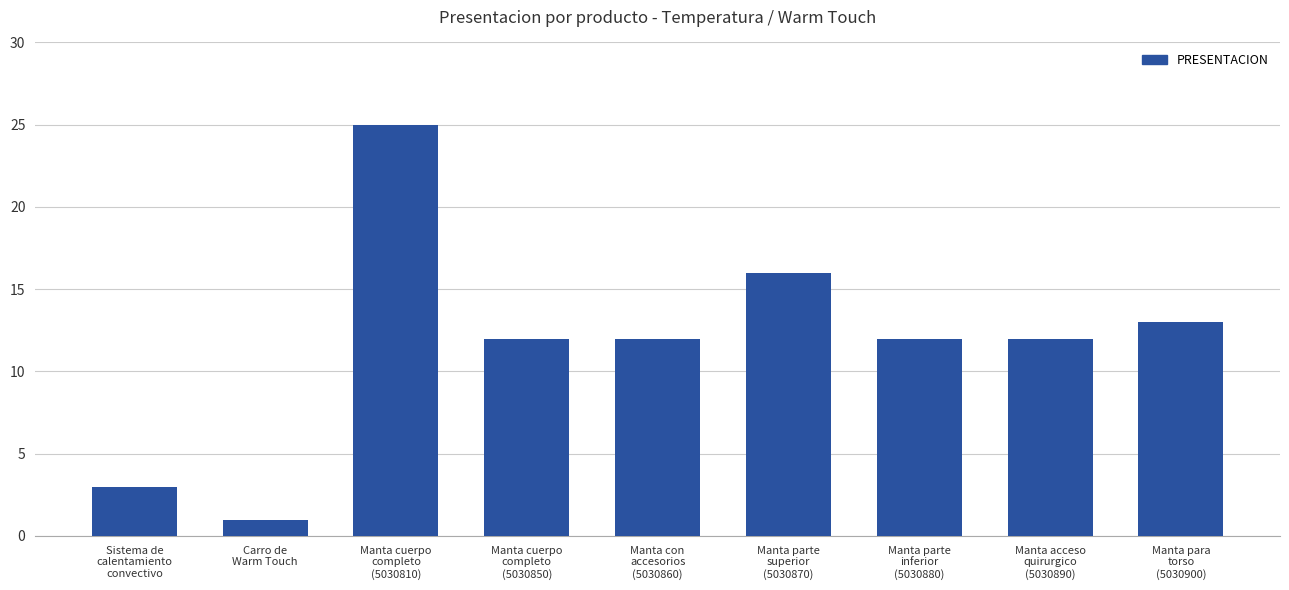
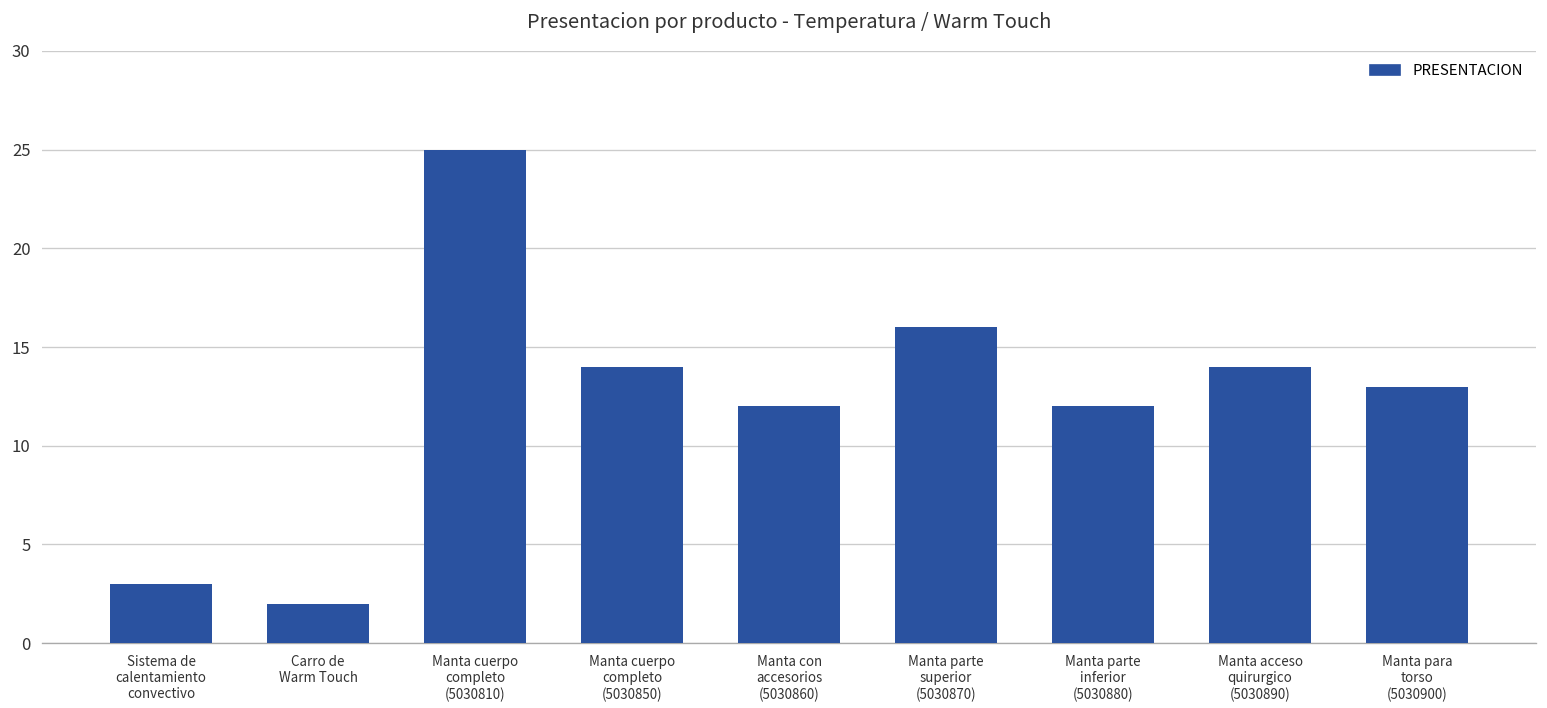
  {
    "Sistema de calentamiento convectivo": 3,
-   "Carro de Warm Touch": 1,
+   "Carro de Warm Touch": 2,
    "Manta cuerpo completo (5030810)": 25,
-   "Manta cuerpo completo (5030850)": 12,
+   "Manta cuerpo completo (5030850)": 14,
    "Manta con accesorios (5030860)": 12,
    "Manta parte superior (5030870)": 16,
    "Manta parte inferior (5030880)": 12,
-   "Manta acceso quirurgico (5030890)": 12,
+   "Manta acceso quirurgico (5030890)": 14,
    "Manta para torso (5030900)": 13
  }
